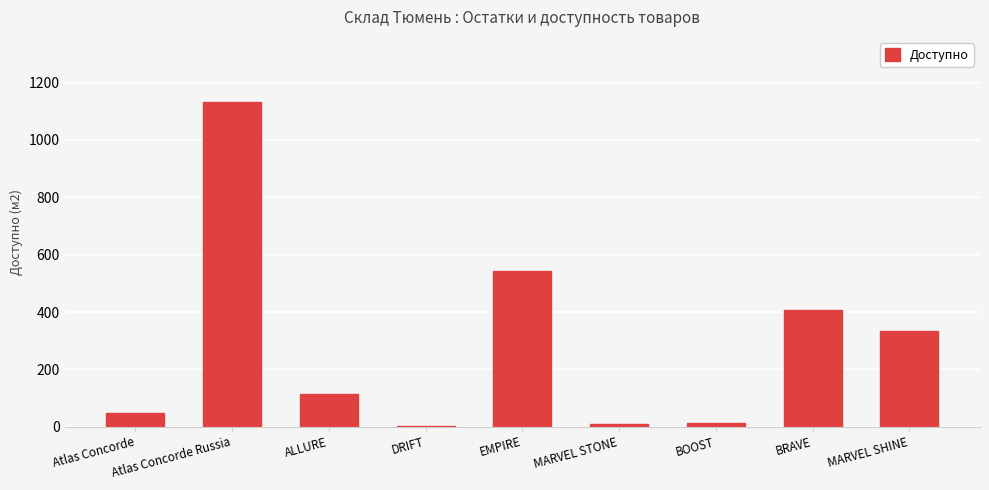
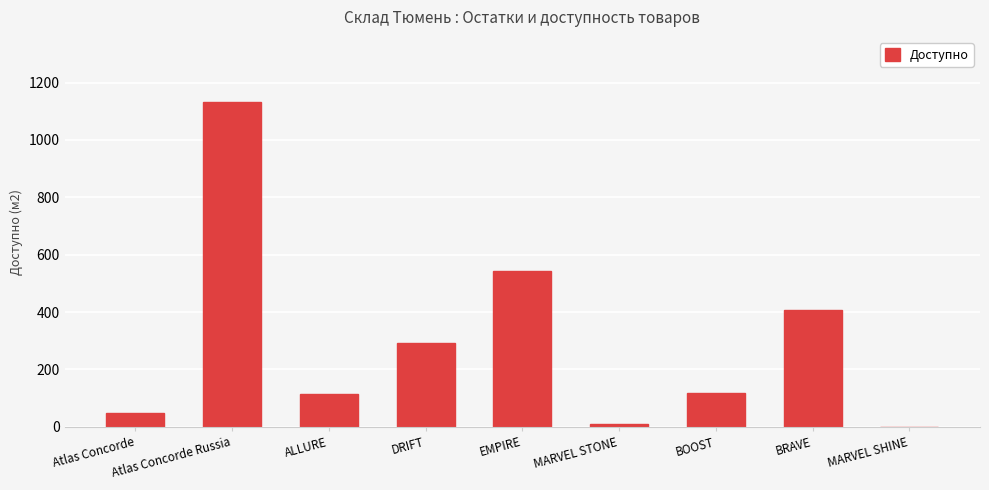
  {
    "Atlas Concorde": 50,
    "Atlas Concorde Russia": 1130,
    "ALLURE": 110,
-   "DRIFT": 0,
+   "DRIFT": 290,
    "EMPIRE": 540,
-   "BOOST": 10,
+   "BOOST": 120,
    "BRAVE": 410,
-   "MARVEL SHINE": 330
+   "MARVEL SHINE": 0
  }
